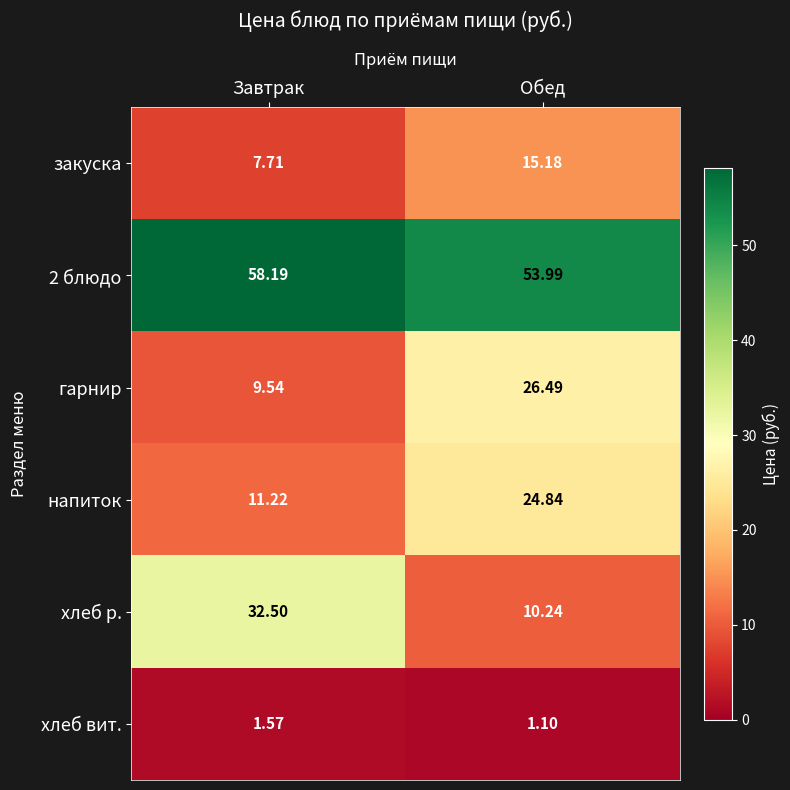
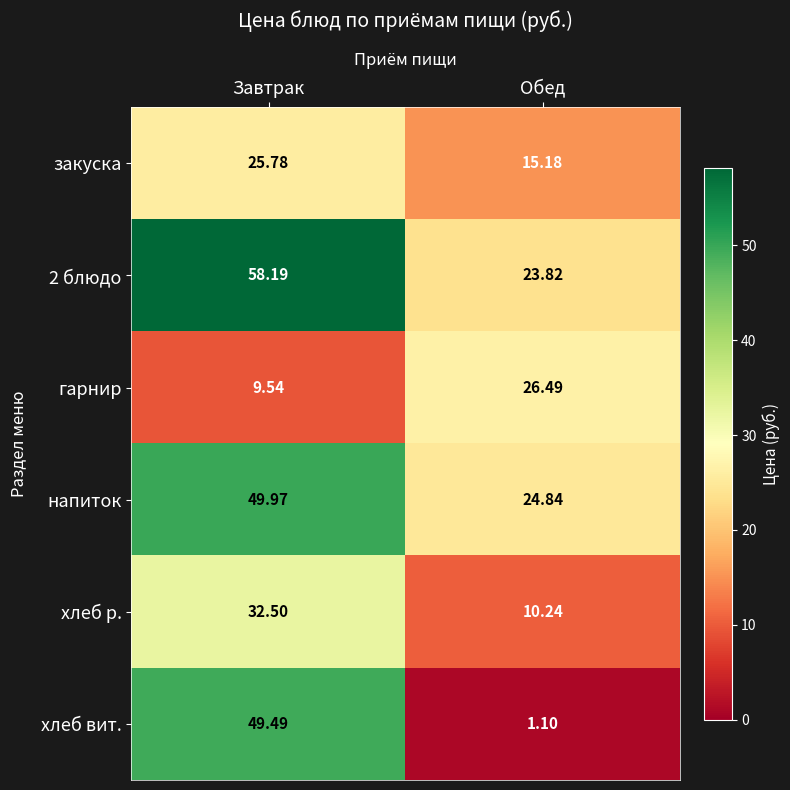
  {
    "закуска": {
-     "Завтрак": 7.71,
+     "Завтрак": 25.78,
      "Обед": 15.18
    },
    "2 блюдо": {
      "Завтрак": 58.19,
-     "Обед": 53.99
+     "Обед": 23.82
    },
    "гарнир": {
      "Завтрак": 9.54,
      "Обед": 26.49
    },
    "напиток": {
-     "Завтрак": 11.22,
+     "Завтрак": 49.97,
      "Обед": 24.84
    },
    "хлеб р.": {
      "Завтрак": 32.50,
      "Обед": 10.24
    },
    "хлеб вит.": {
-     "Завтрак": 1.57,
+     "Завтрак": 49.49,
      "Обед": 1.10
    }
  }
